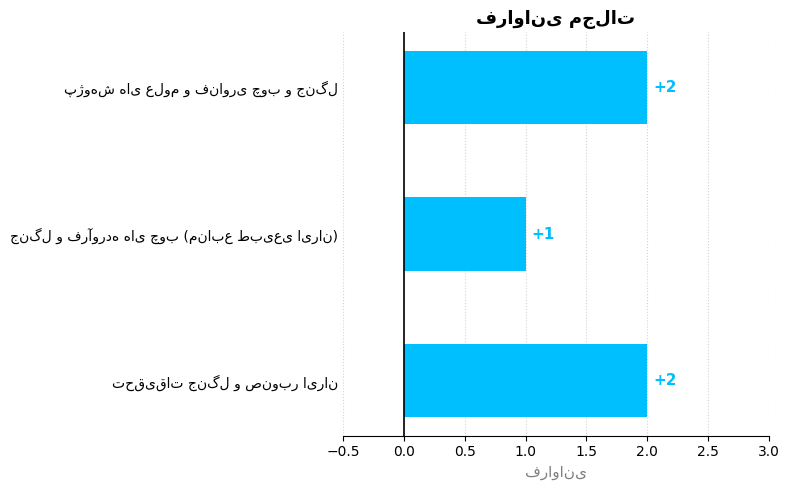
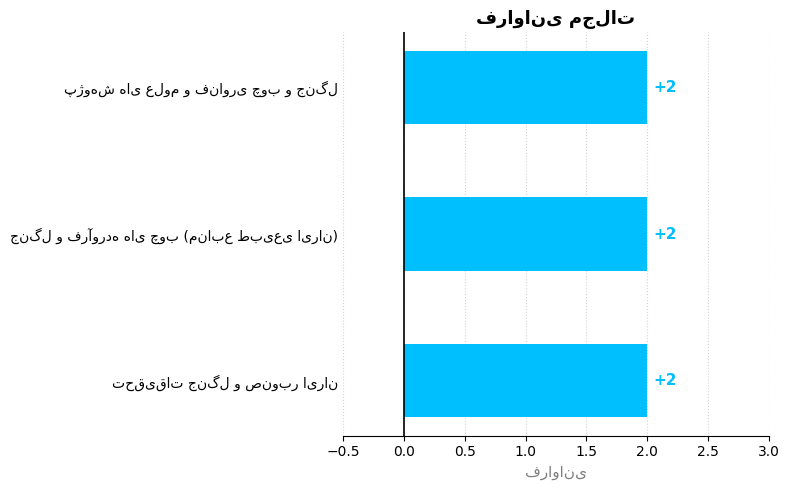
  {
    "پژوهش های علوم و فناوری چوب و جنگل": "+2",
-   "جنگل و فرآورده های چوب (منابع طبیعی ایران)": "+1",
+   "جنگل و فرآورده های چوب (منابع طبیعی ایران)": "+2",
    "تحقیقات جنگل و صنوبر ایران": "+2"
  }
